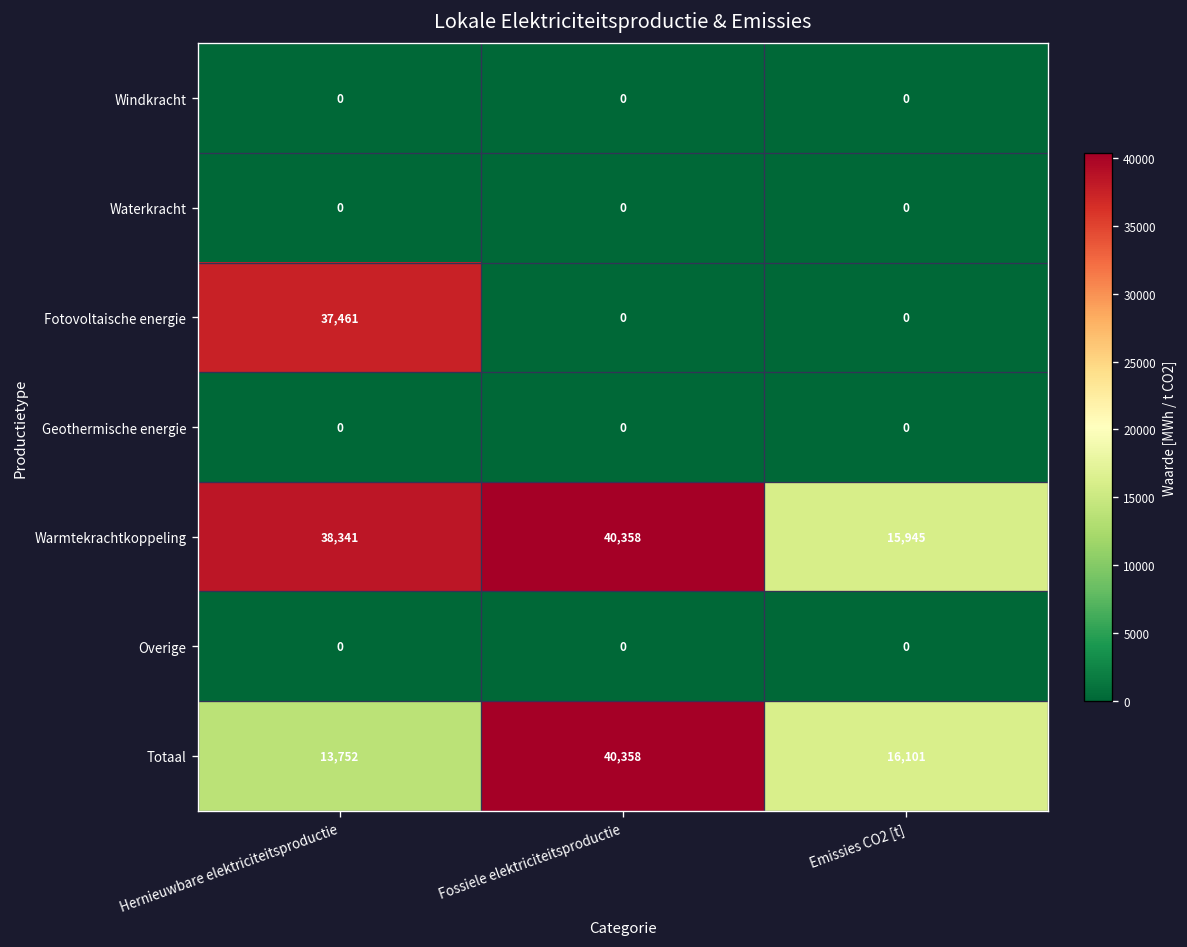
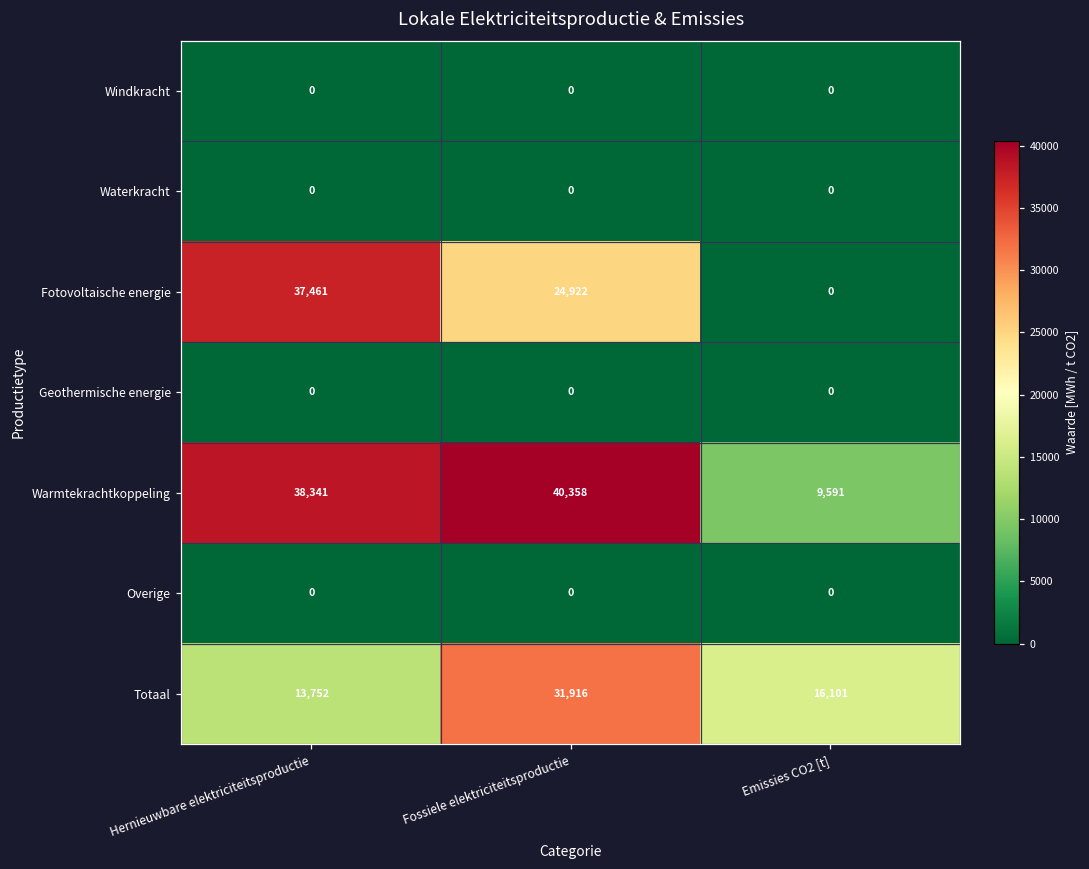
  {
    "Windkracht": {
      "Hernieuwbare elektriciteitsproductie": "0",
      "Fossiele elektriciteitsproductie": "0",
      "Emissies CO2 [t]": "0"
    },
    "Waterkracht": {
      "Hernieuwbare elektriciteitsproductie": "0",
      "Fossiele elektriciteitsproductie": "0",
      "Emissies CO2 [t]": "0"
    },
    "Fotovoltaische energie": {
      "Hernieuwbare elektriciteitsproductie": "37,461",
-     "Fossiele elektriciteitsproductie": "0",
+     "Fossiele elektriciteitsproductie": "24,922",
      "Emissies CO2 [t]": "0"
    },
    "Geothermische energie": {
      "Hernieuwbare elektriciteitsproductie": "0",
      "Fossiele elektriciteitsproductie": "0",
      "Emissies CO2 [t]": "0"
    },
    "Warmtekrachtkoppeling": {
      "Hernieuwbare elektriciteitsproductie": "38,341",
      "Fossiele elektriciteitsproductie": "40,358",
-     "Emissies CO2 [t]": "15,945"
+     "Emissies CO2 [t]": "9,591"
    },
    "Overige": {
      "Hernieuwbare elektriciteitsproductie": "0",
      "Fossiele elektriciteitsproductie": "0",
      "Emissies CO2 [t]": "0"
    },
    "Totaal": {
      "Hernieuwbare elektriciteitsproductie": "13,752",
-     "Fossiele elektriciteitsproductie": "40,358",
+     "Fossiele elektriciteitsproductie": "31,916",
      "Emissies CO2 [t]": "16,101"
    }
  }
